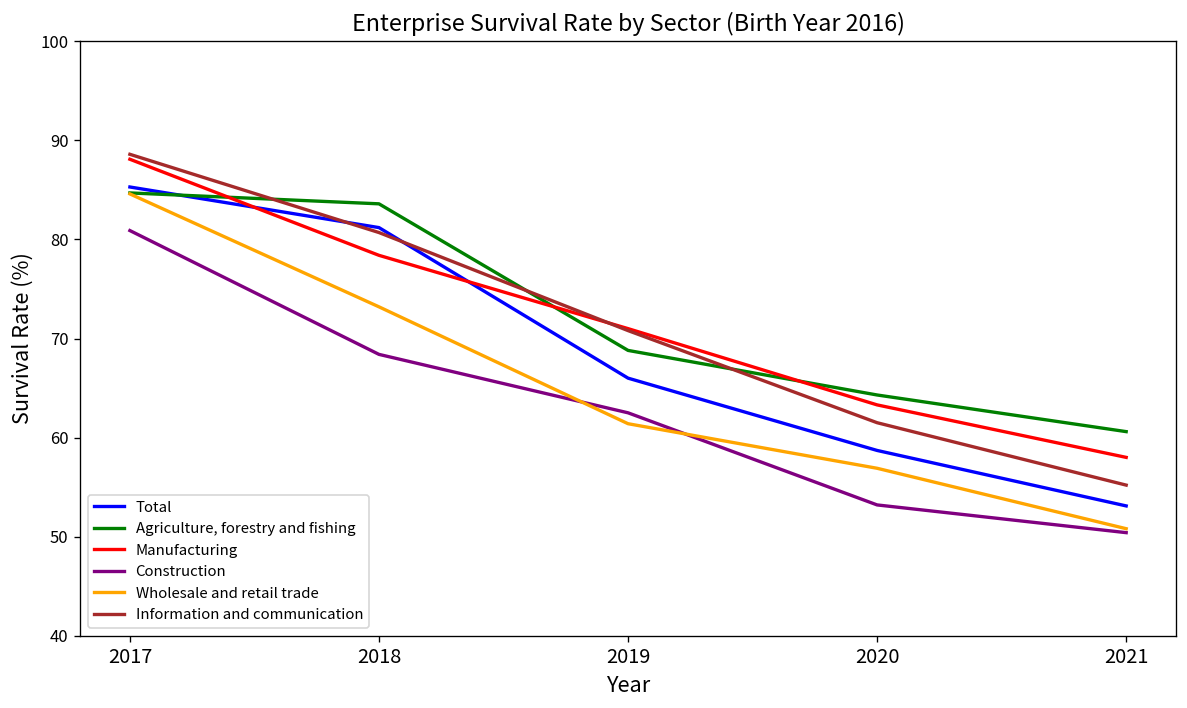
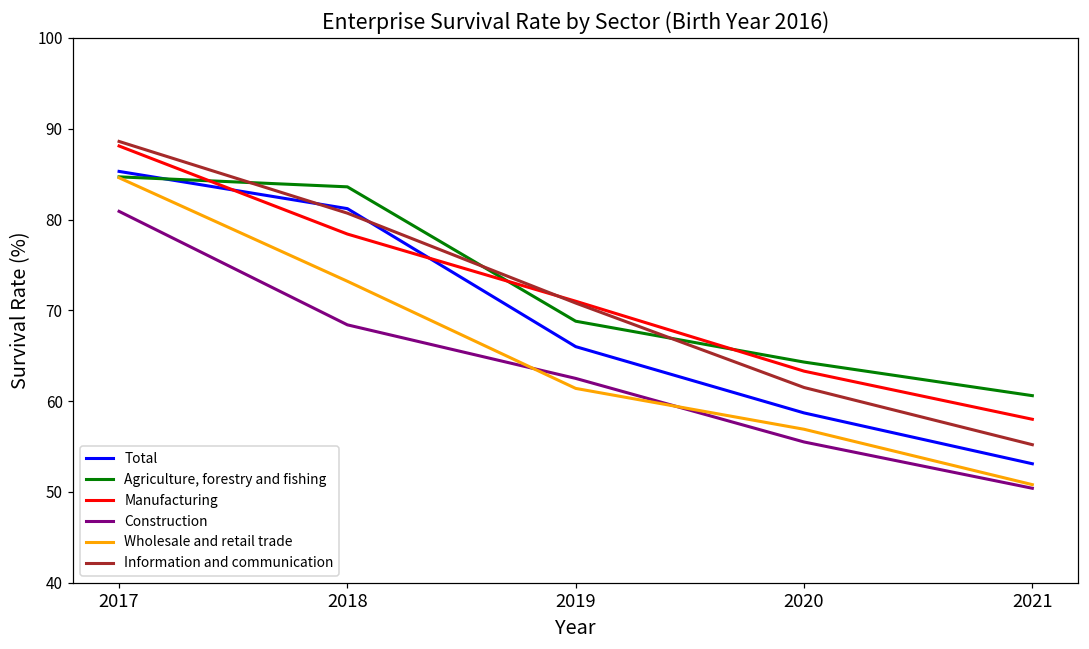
  {
    "Total": {
      "2017": 85,
      "2018": 81,
      "2019": 66,
      "2020": 59,
      "2021": 53
    },
    "Agriculture, forestry and fishing": {
      "2018": 84,
      "2019": 69,
      "2020": 64,
      "2021": 61
    },
    "Manufacturing": {
      "2017": 88,
      "2018": 78,
      "2020": 63,
      "2021": 58
    },
    "Construction": {
      "2017": 81,
      "2018": 68,
      "2019": 63,
-     "2020": 53,
+     "2020": 56,
      "2021": 50
    },
    "Wholesale and retail trade": {
      "2018": 73,
      "2019": 61,
      "2020": 57,
      "2021": 51
    },
    "Information and communication": {
      "2017": 89,
      "2018": 81,
      "2020": 62,
      "2021": 55
    }
  }
